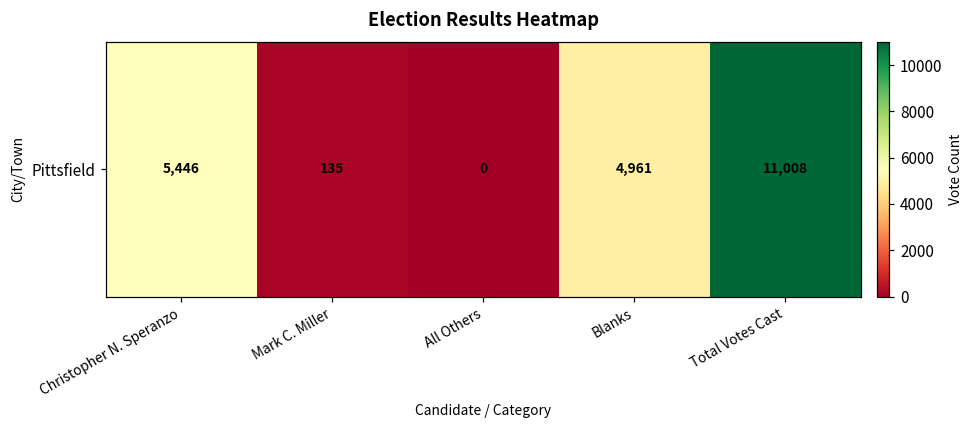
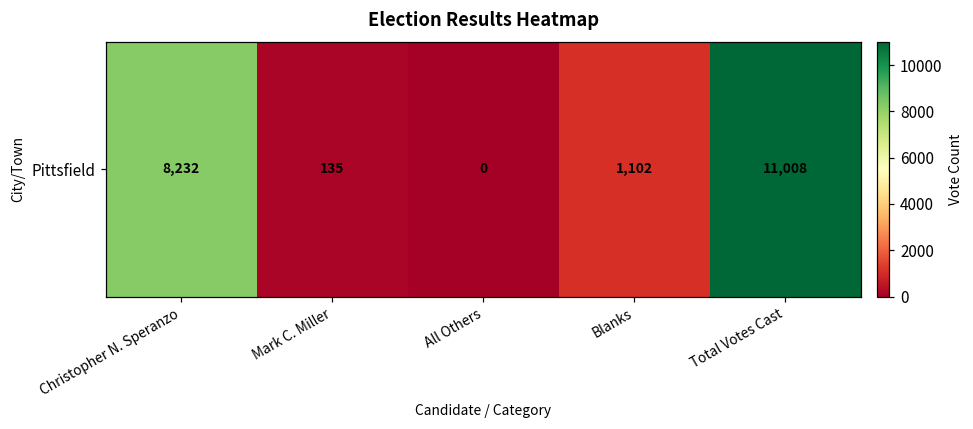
  {
    "Pittsfield": {
-     "Christopher N. Speranzo": "5,446",
+     "Christopher N. Speranzo": "8,232",
      "Mark C. Miller": "135",
      "All Others": "0",
-     "Blanks": "4,961",
+     "Blanks": "1,102",
      "Total Votes Cast": "11,008"
    }
  }
